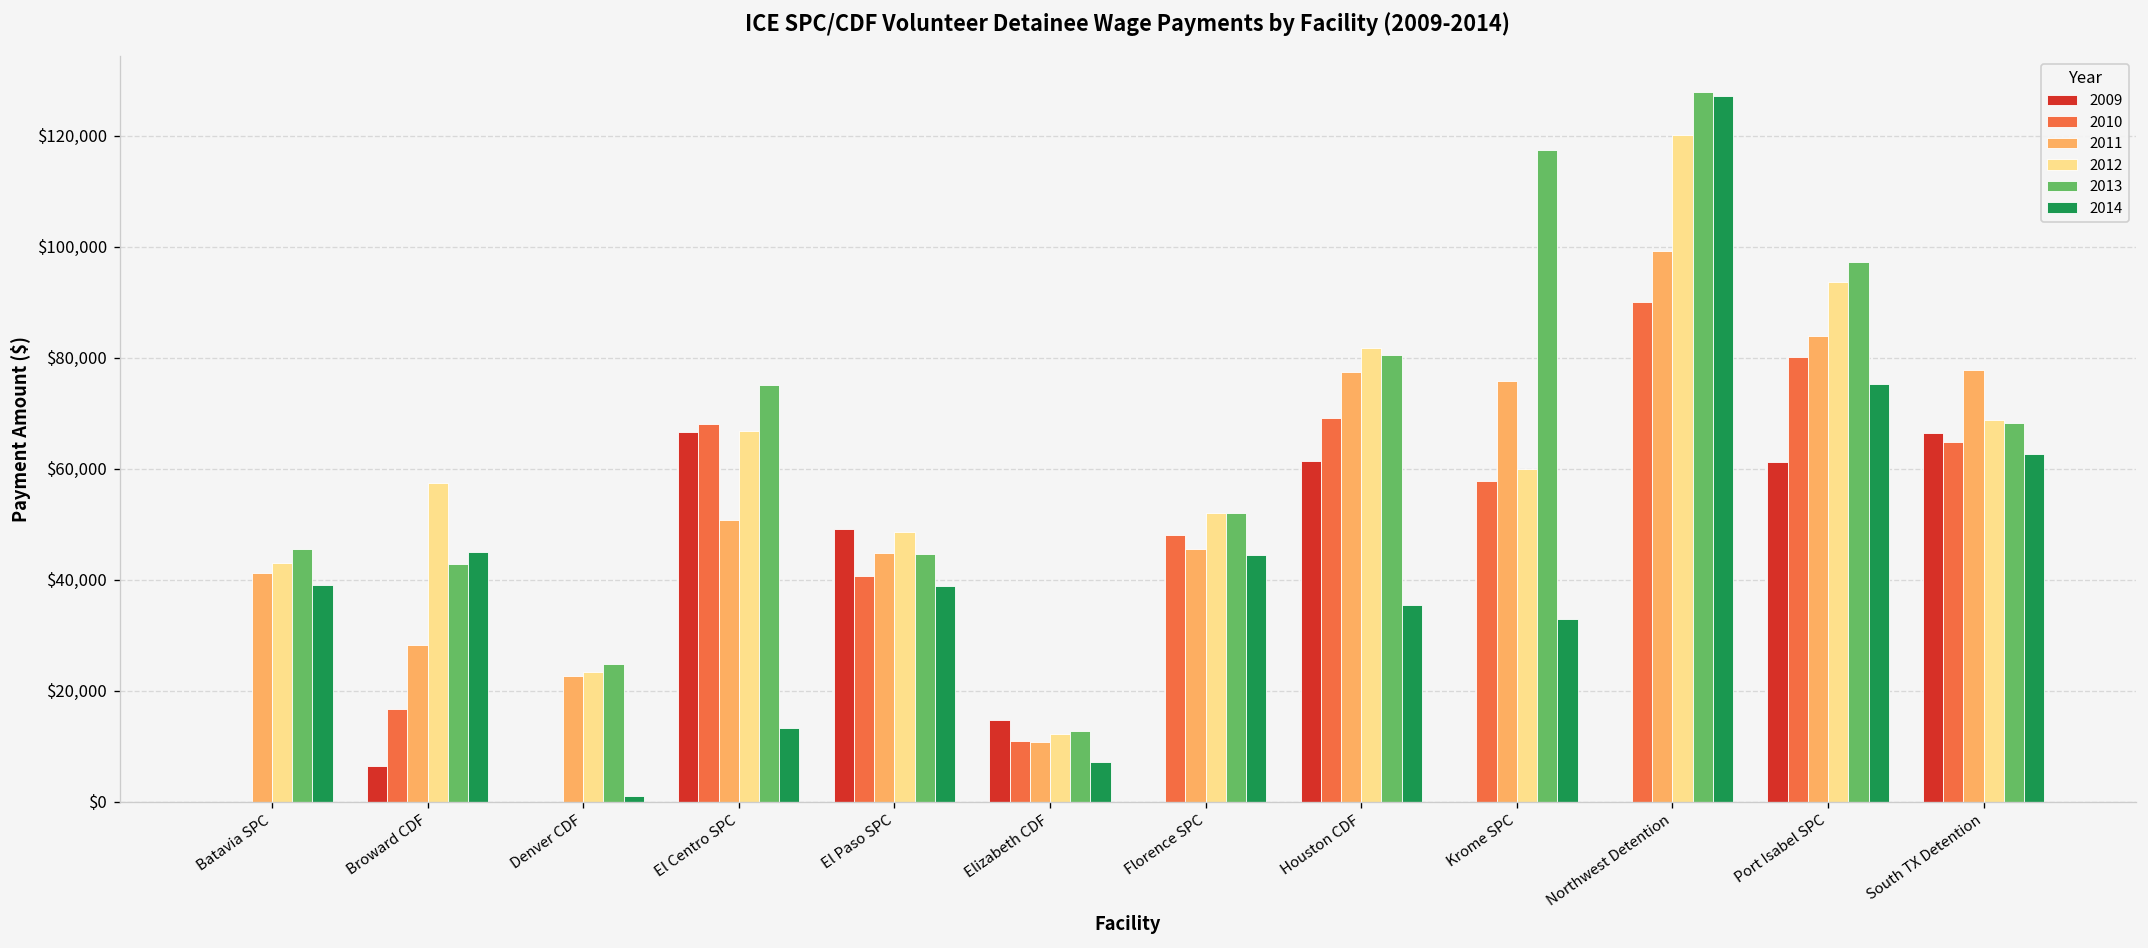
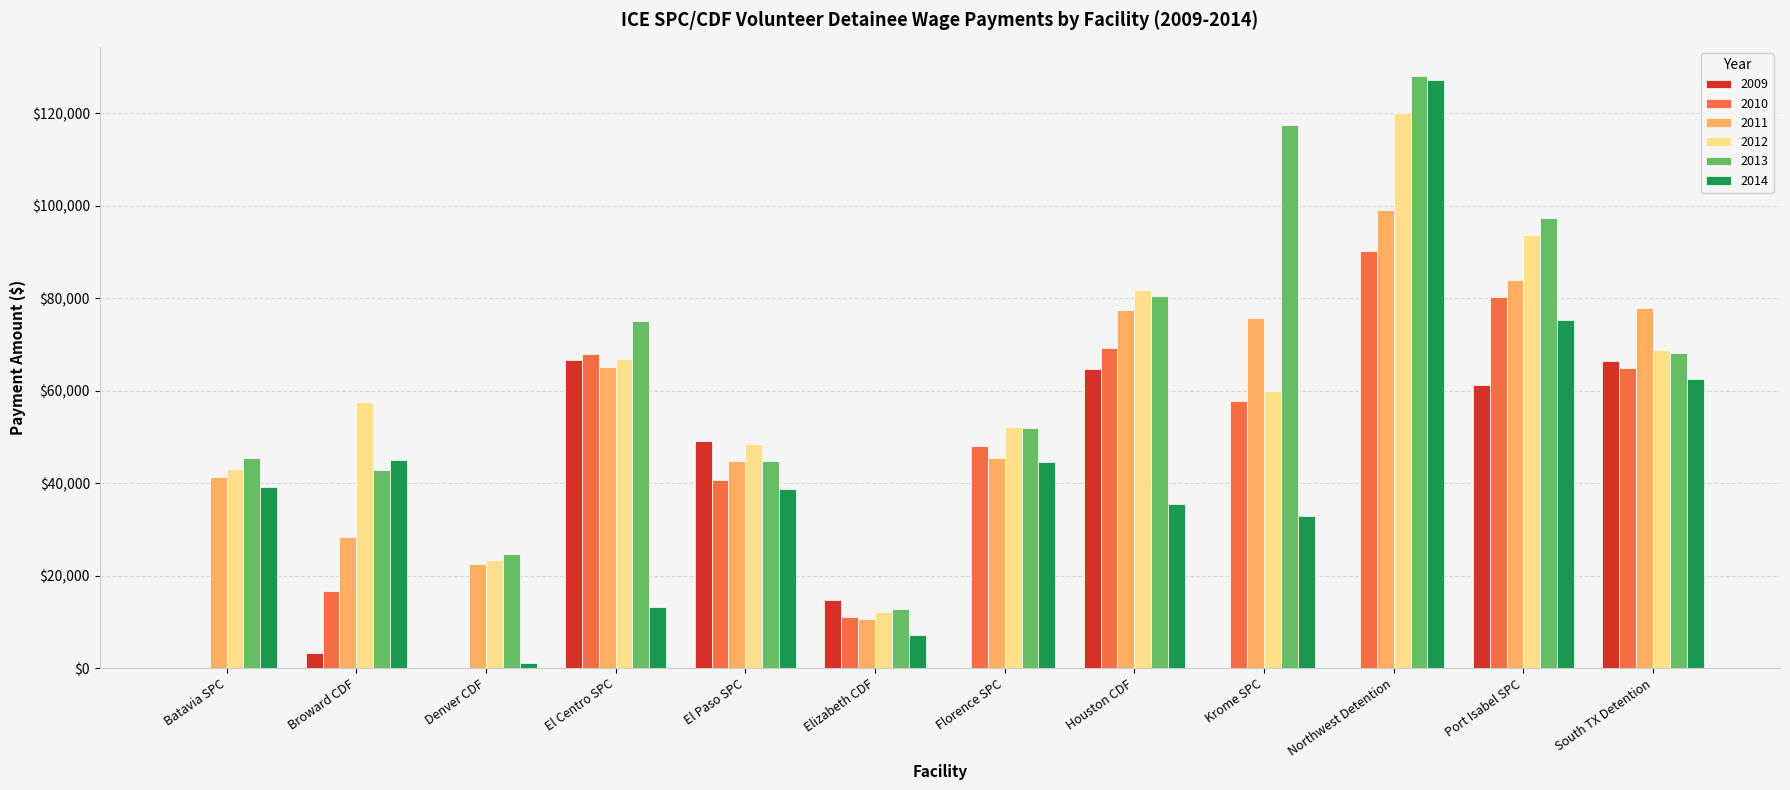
  {
    "2009": {
      "Batavia SPC": "$0",
-     "Broward CDF": "$6,000",
+     "Broward CDF": "$3,000",
      "Denver CDF": "$0",
      "El Centro SPC": "$67,000",
      "El Paso SPC": "$49,000",
      "Elizabeth CDF": "$15,000",
      "Florence SPC": "$0",
-     "Houston CDF": "$61,000",
+     "Houston CDF": "$65,000",
      "Krome SPC": "$0",
      "Northwest Detention": "$0",
      "Port Isabel SPC": "$61,000",
      "South TX Detention": "$66,000"
    },
    "2010": {
      "Batavia SPC": "$0",
      "Broward CDF": "$17,000",
      "Denver CDF": "$0",
      "El Centro SPC": "$68,000",
      "El Paso SPC": "$41,000",
      "Elizabeth CDF": "$11,000",
      "Florence SPC": "$48,000",
      "Houston CDF": "$69,000",
      "Krome SPC": "$58,000",
      "Northwest Detention": "$90,000",
      "Port Isabel SPC": "$80,000",
      "South TX Detention": "$65,000"
    },
    "2011": {
      "Batavia SPC": "$41,000",
      "Broward CDF": "$28,000",
      "Denver CDF": "$23,000",
-     "El Centro SPC": "$51,000",
+     "El Centro SPC": "$65,000",
      "El Paso SPC": "$45,000",
      "Elizabeth CDF": "$11,000",
      "Florence SPC": "$45,000",
      "Houston CDF": "$77,000",
      "Krome SPC": "$76,000",
      "Northwest Detention": "$99,000",
      "Port Isabel SPC": "$84,000",
      "South TX Detention": "$78,000"
    },
    "2012": {
      "Batavia SPC": "$43,000",
      "Broward CDF": "$57,000",
      "Denver CDF": "$23,000",
      "El Centro SPC": "$67,000",
      "El Paso SPC": "$49,000",
      "Elizabeth CDF": "$12,000",
      "Florence SPC": "$52,000",
      "Houston CDF": "$82,000",
      "Krome SPC": "$60,000",
      "Northwest Detention": "$120,000",
      "Port Isabel SPC": "$94,000",
      "South TX Detention": "$69,000"
    },
    "2013": {
      "Batavia SPC": "$45,000",
      "Broward CDF": "$43,000",
      "Denver CDF": "$25,000",
      "El Centro SPC": "$75,000",
      "El Paso SPC": "$45,000",
      "Elizabeth CDF": "$13,000",
      "Florence SPC": "$52,000",
      "Houston CDF": "$80,000",
      "Krome SPC": "$117,000",
      "Northwest Detention": "$128,000",
      "Port Isabel SPC": "$97,000",
      "South TX Detention": "$68,000"
    },
    "2014": {
      "Batavia SPC": "$39,000",
      "Broward CDF": "$45,000",
      "Denver CDF": "$1,000",
      "El Centro SPC": "$13,000",
      "El Paso SPC": "$39,000",
      "Elizabeth CDF": "$7,000",
      "Florence SPC": "$44,000",
      "Houston CDF": "$36,000",
      "Krome SPC": "$33,000",
      "Northwest Detention": "$127,000",
      "Port Isabel SPC": "$75,000",
      "South TX Detention": "$63,000"
    }
  }
